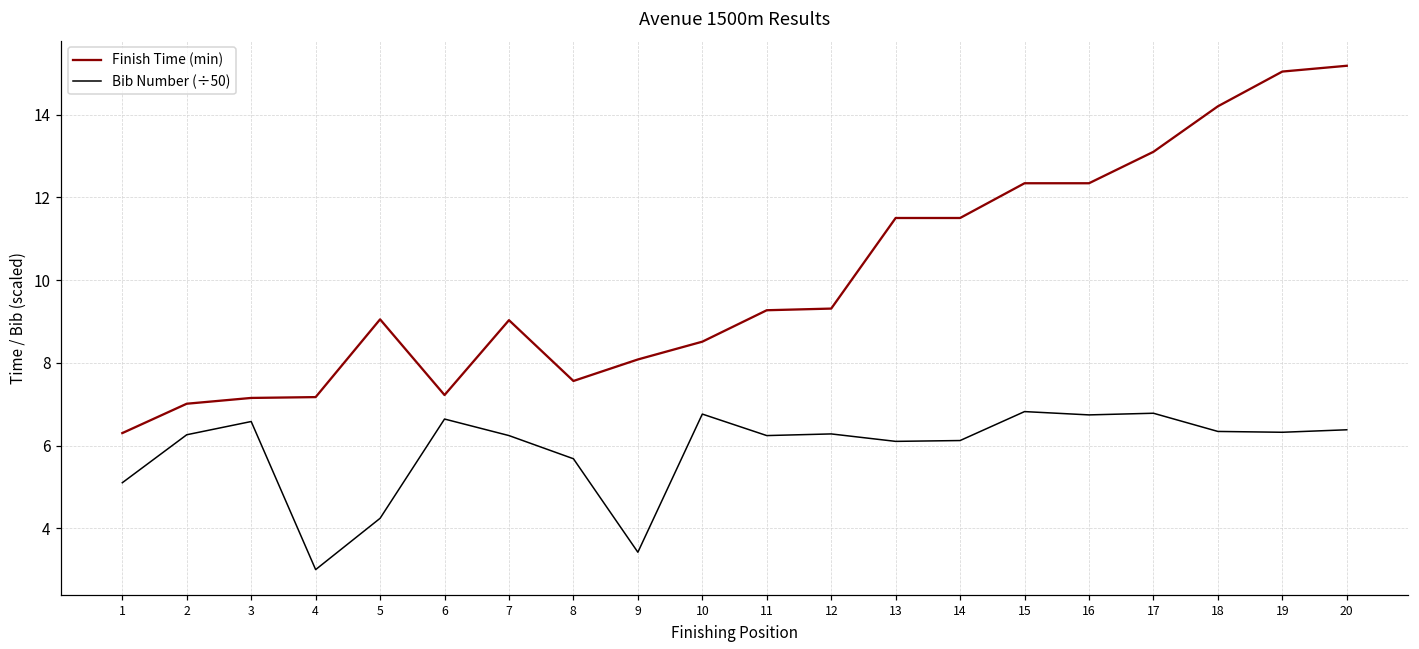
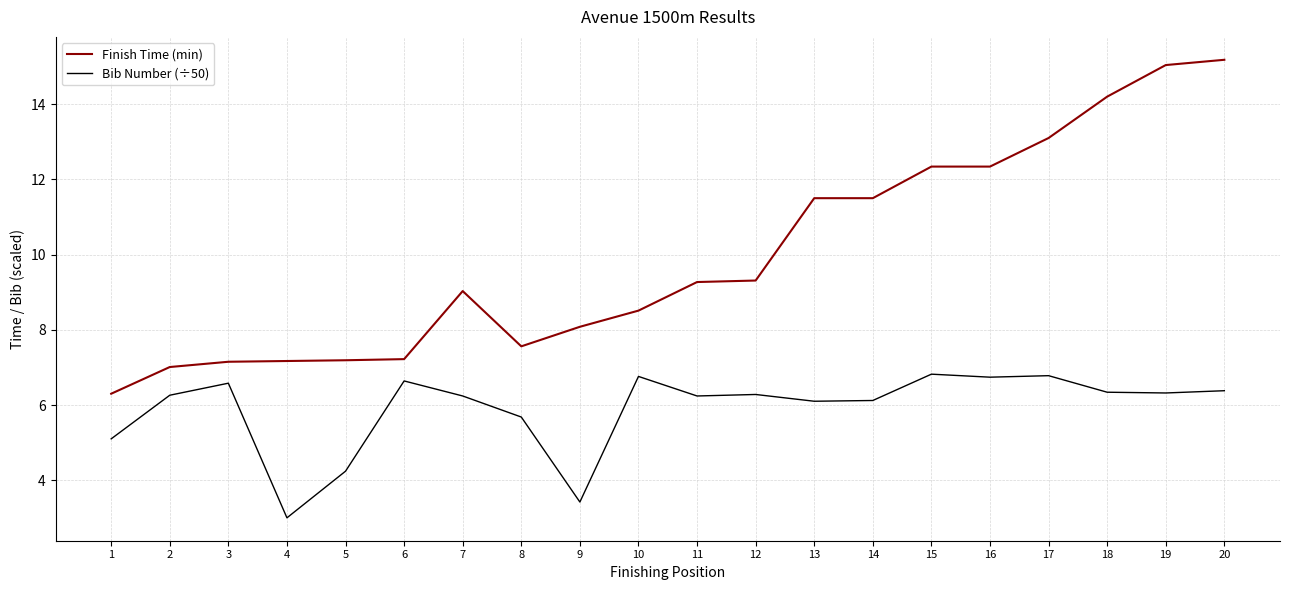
  {
    "Finish Time (min)": {
      "1": 6.3,
      "2": 7.0,
      "3": 7.2,
      "4": 7.2,
-     "5": 9.1,
+     "5": 7.2,
      "6": 7.2,
      "7": 9.0,
      "8": 7.6,
      "9": 8.1,
      "10": 8.5,
      "11": 9.3,
      "12": 9.3,
      "13": 11.5,
      "14": 11.5,
      "15": 12.3,
      "16": 12.3,
      "17": 13.1,
      "18": 14.2,
      "19": 15.0,
      "20": 15.2
    },
    "Bib Number (÷50)": {
      "1": 5.1,
      "2": 6.3,
      "3": 6.6,
      "4": 3.0,
      "5": 4.2,
      "6": 6.6,
      "7": 6.2,
      "8": 5.7,
      "9": 3.4,
      "10": 6.8,
      "11": 6.2,
      "12": 6.3,
      "13": 6.1,
      "14": 6.1,
      "15": 6.8,
      "16": 6.7,
      "17": 6.8,
      "18": 6.3,
      "19": 6.3,
      "20": 6.4
    }
  }
